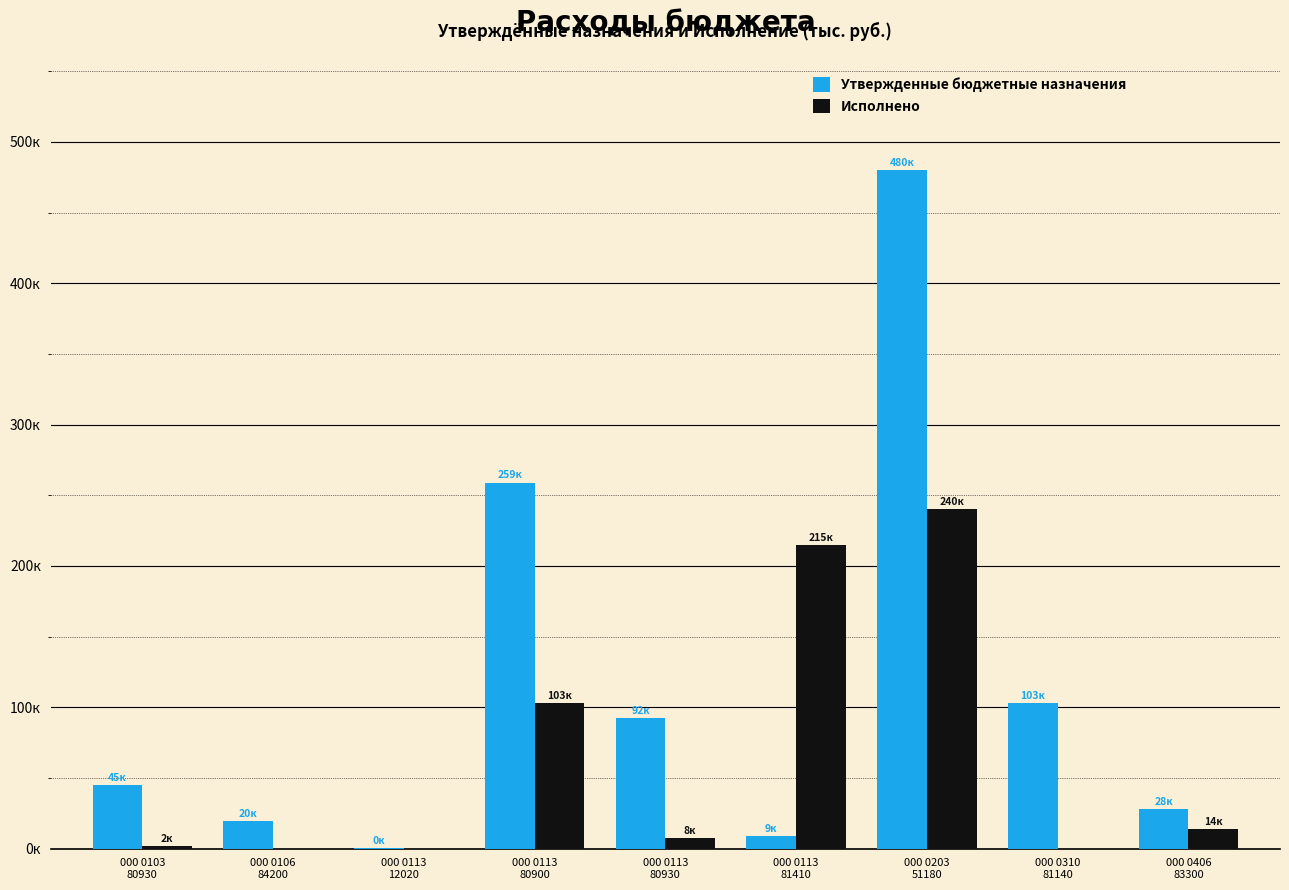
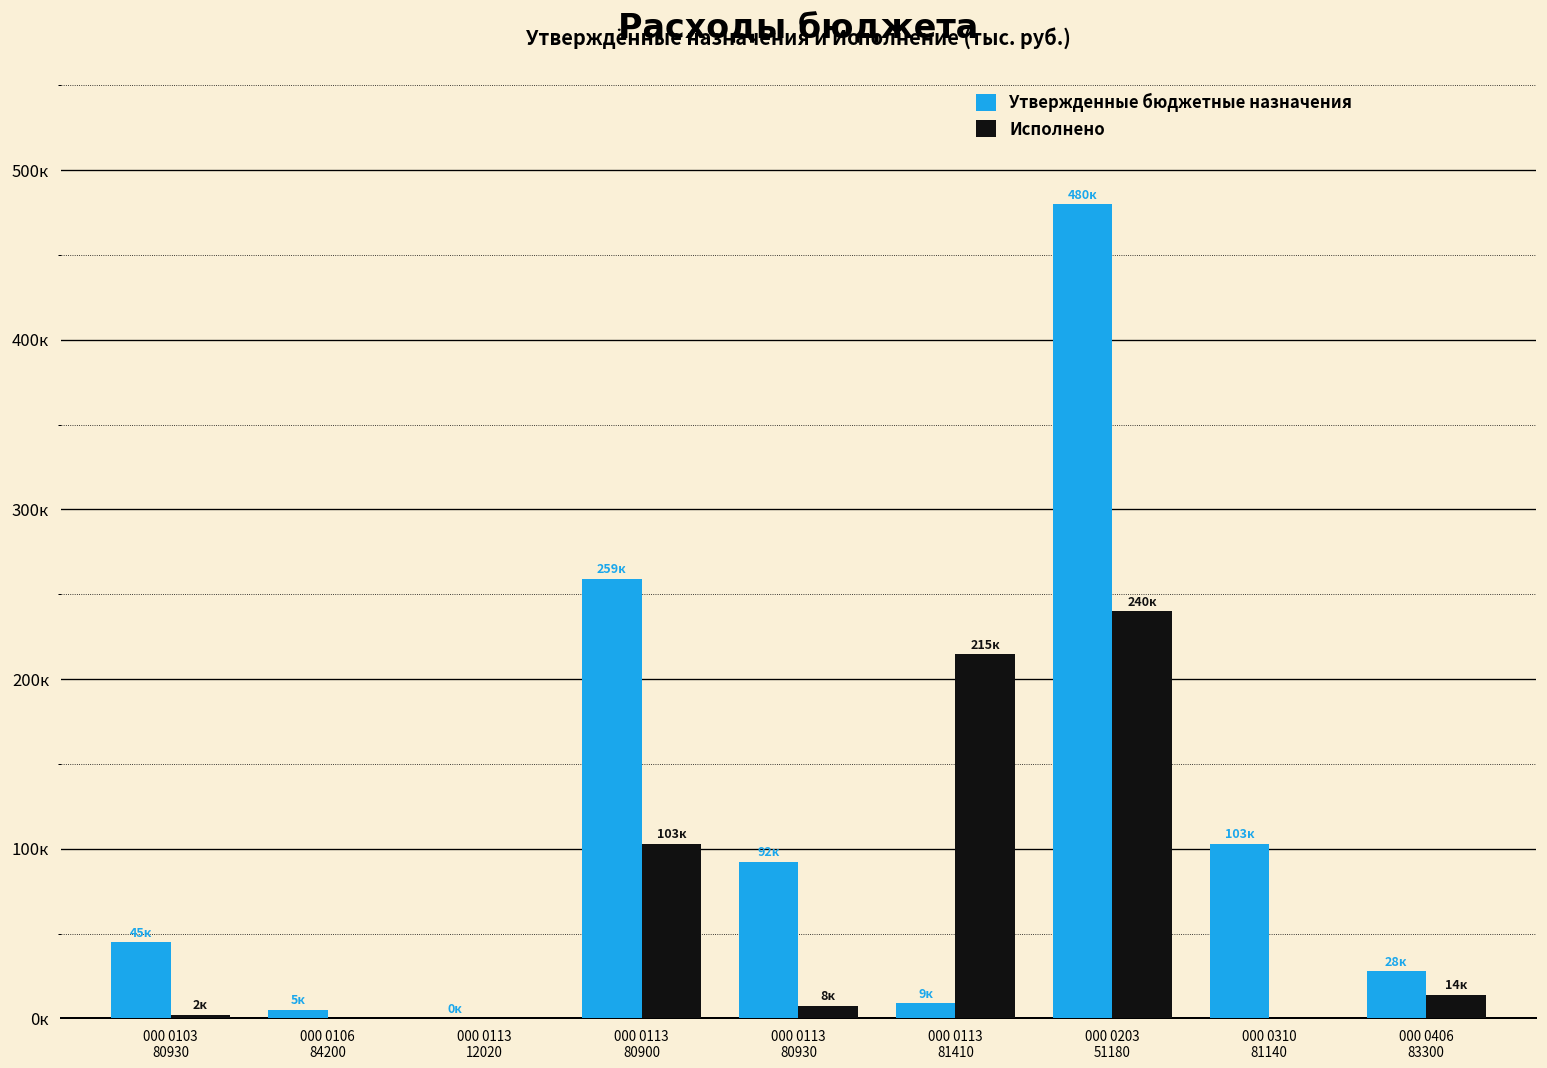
  {
    "Утвержденные бюджетные назначения": {
-     "000 0106 84200": "20к"
+     "000 0106 84200": "5к"
    },
    "Исполнено": {
      "000 0106 84200": "0к",
      "000 0113 12020": "0к",
      "000 0310 81140": "0к"
    }
  }
